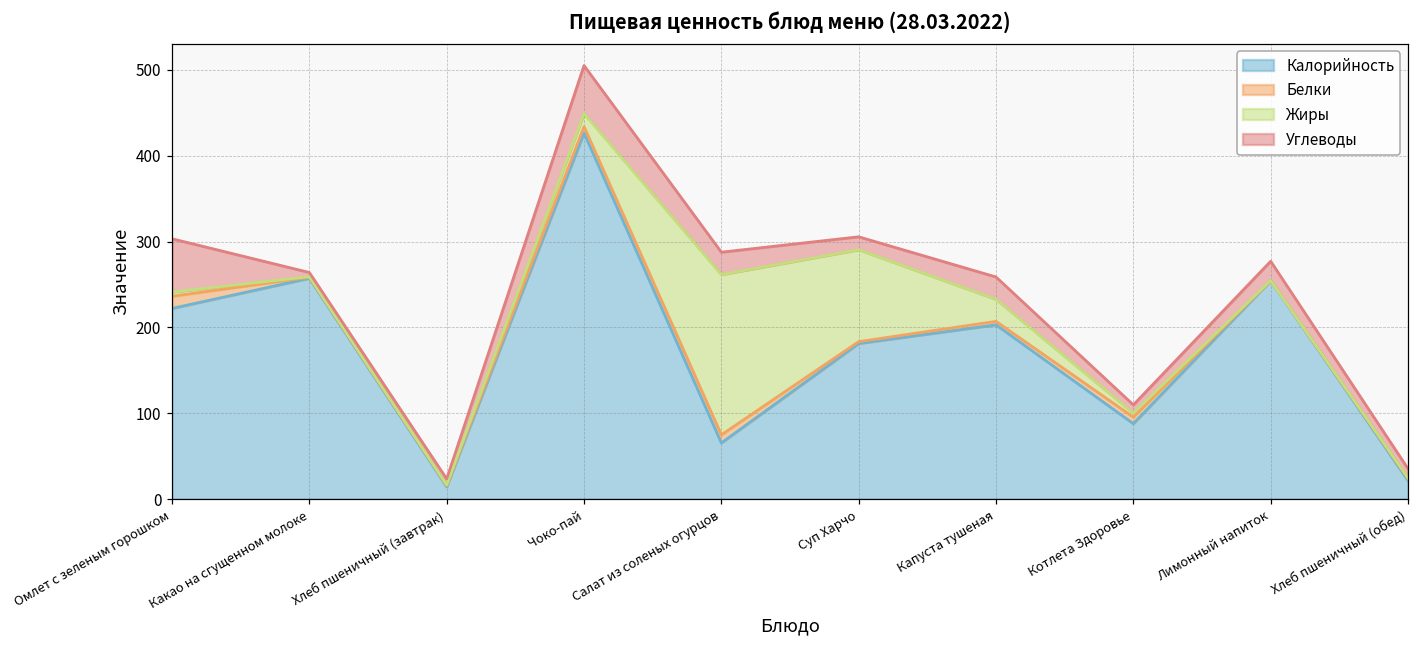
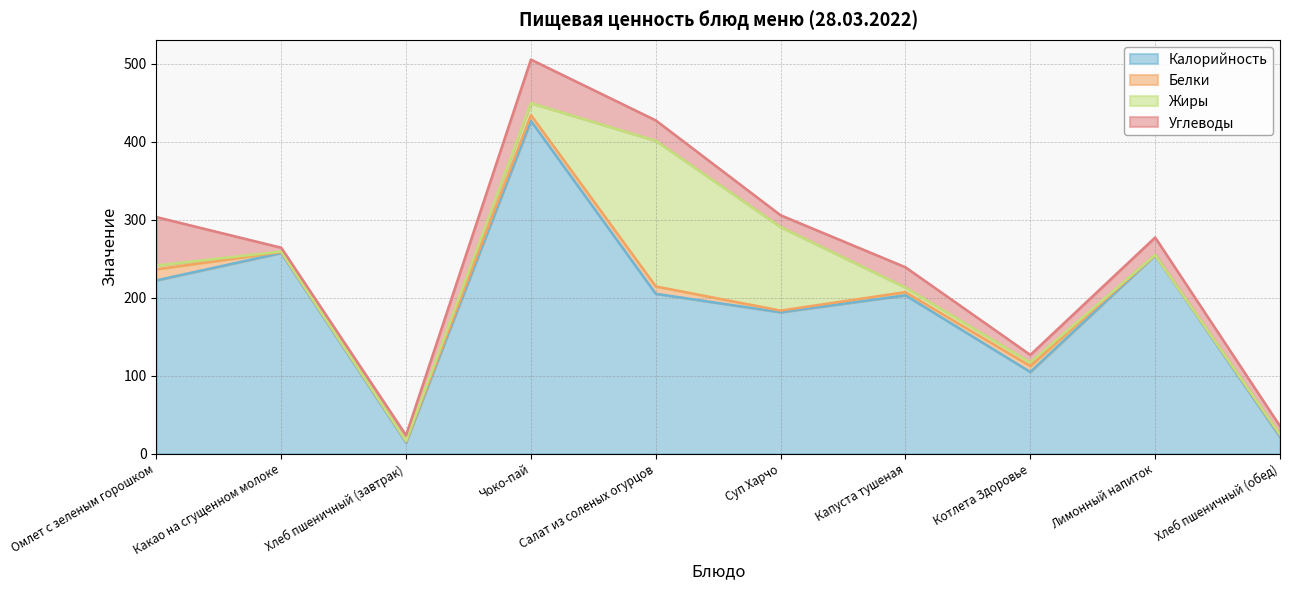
  {
    "Калорийность": {
      "Омлет с зеленым горошком": 220,
      "Чоко-пай": 430,
-     "Салат из соленых огурцов": 70,
+     "Салат из соленых огурцов": 200,
      "Капуста тушеная": 200,
-     "Котлета Здоровье": 90
+     "Котлета Здоровье": 100
    },
    "Жиры": {
      "Омлет с зеленым горошком": 0,
      "Чоко-пай": 20,
      "Салат из соленых огурцов": 190,
      "Суп Харчо": 110,
-     "Капуста тушеная": 30,
+     "Капуста тушеная": 10,
      "Котлета Здоровье": 0
    }
  }
